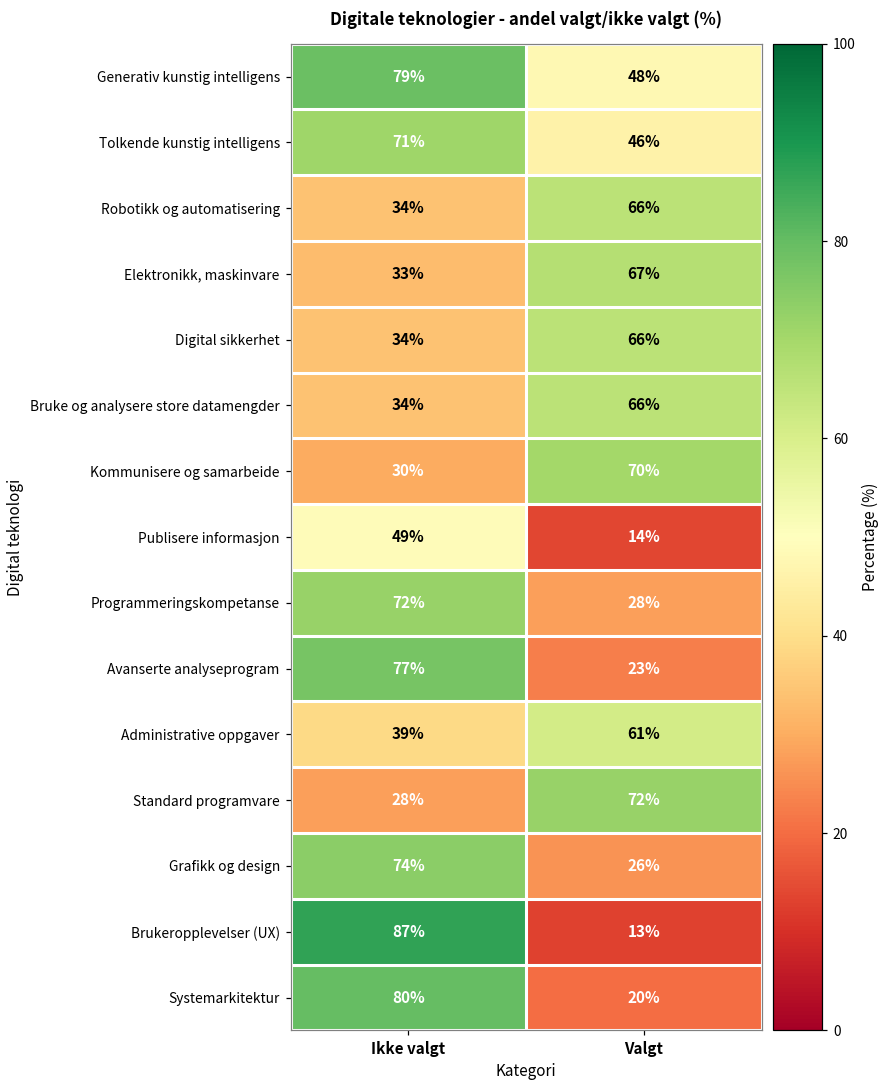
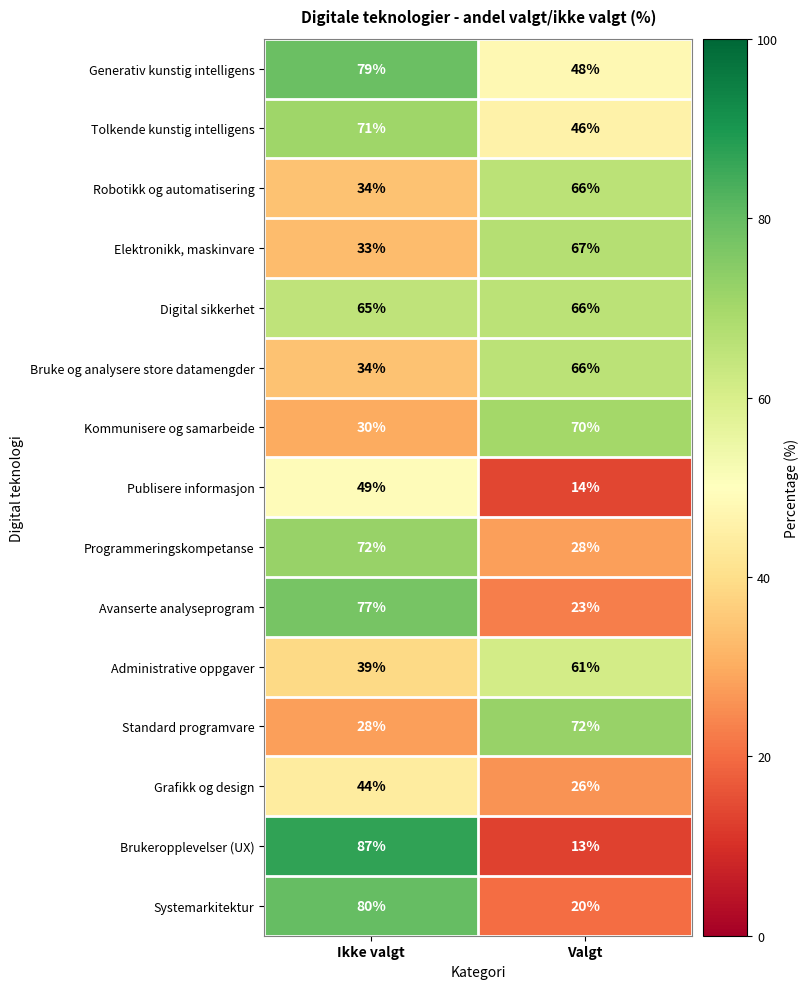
  {
    "Generativ kunstig intelligens": {
      "Ikke valgt": "79%",
      "Valgt": "48%"
    },
    "Tolkende kunstig intelligens": {
      "Ikke valgt": "71%",
      "Valgt": "46%"
    },
    "Robotikk og automatisering": {
      "Ikke valgt": "34%",
      "Valgt": "66%"
    },
    "Elektronikk, maskinvare": {
      "Ikke valgt": "33%",
      "Valgt": "67%"
    },
    "Digital sikkerhet": {
-     "Ikke valgt": "34%",
+     "Ikke valgt": "65%",
      "Valgt": "66%"
    },
    "Bruke og analysere store datamengder": {
      "Ikke valgt": "34%",
      "Valgt": "66%"
    },
    "Kommunisere og samarbeide": {
      "Ikke valgt": "30%",
      "Valgt": "70%"
    },
    "Publisere informasjon": {
      "Ikke valgt": "49%",
      "Valgt": "14%"
    },
    "Programmeringskompetanse": {
      "Ikke valgt": "72%",
      "Valgt": "28%"
    },
    "Avanserte analyseprogram": {
      "Ikke valgt": "77%",
      "Valgt": "23%"
    },
    "Administrative oppgaver": {
      "Ikke valgt": "39%",
      "Valgt": "61%"
    },
    "Standard programvare": {
      "Ikke valgt": "28%",
      "Valgt": "72%"
    },
    "Grafikk og design": {
-     "Ikke valgt": "74%",
+     "Ikke valgt": "44%",
      "Valgt": "26%"
    },
    "Brukeropplevelser (UX)": {
      "Ikke valgt": "87%",
      "Valgt": "13%"
    },
    "Systemarkitektur": {
      "Ikke valgt": "80%",
      "Valgt": "20%"
    }
  }
